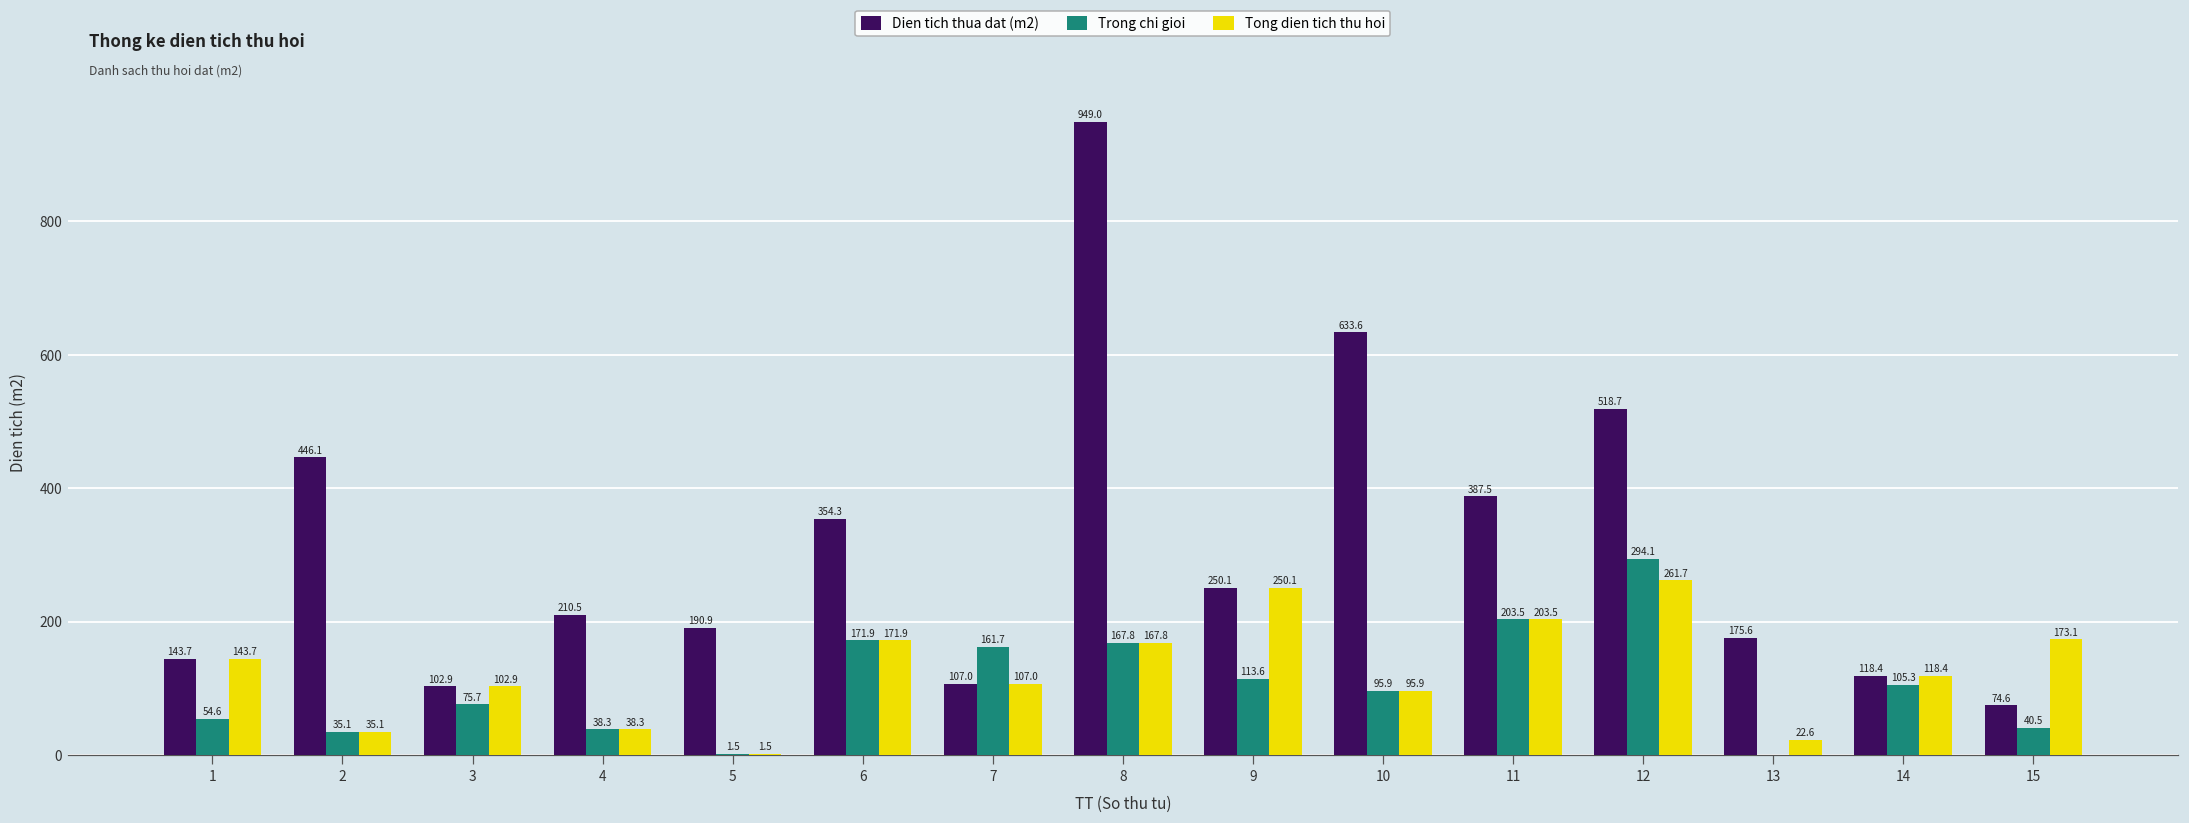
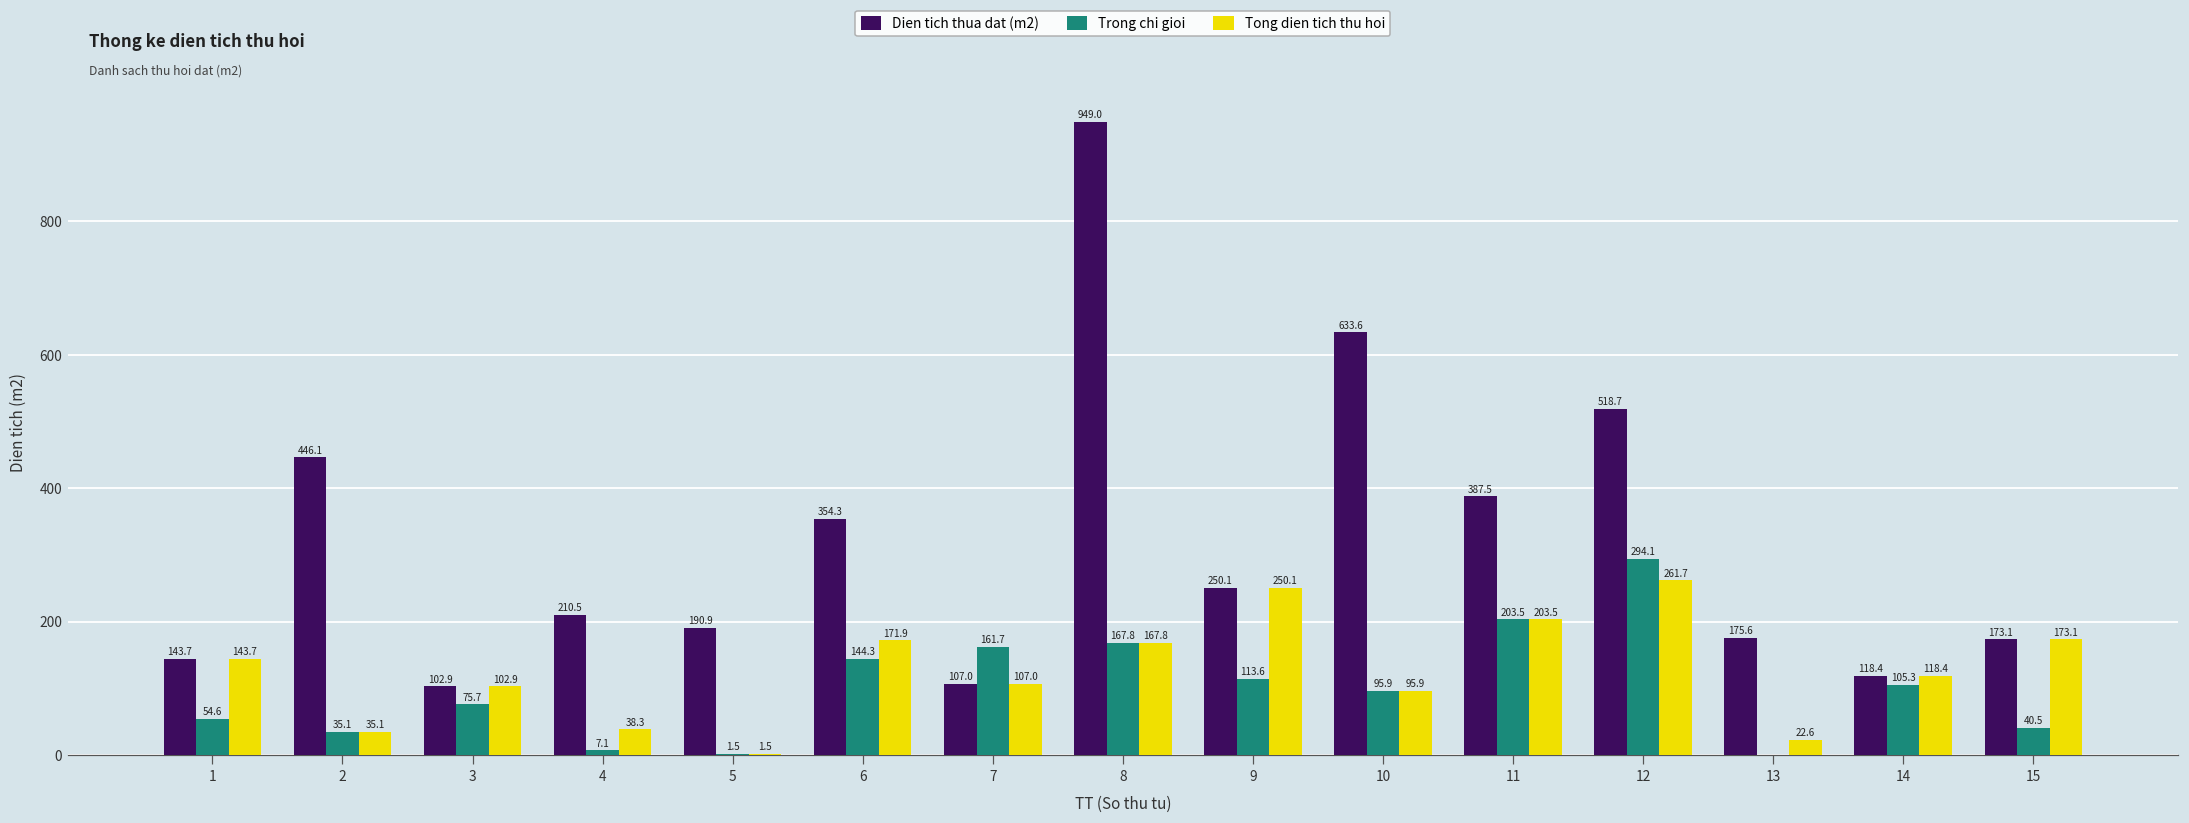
  {
    "Dien tich thua dat (m2)": {
      "1": 143.7,
      "2": 446.1,
      "3": 102.9,
      "4": 210.5,
      "5": 190.9,
      "6": 354.3,
      "7": 107.0,
      "8": 949.0,
      "9": 250.1,
      "10": 633.6,
      "11": 387.5,
      "12": 518.7,
      "13": 175.6,
      "14": 118.4,
-     "15": 74.6
+     "15": 173.1
    },
    "Trong chi gioi": {
      "1": 54.6,
      "2": 35.1,
      "3": 75.7,
-     "4": 38.3,
+     "4": 7.1,
      "5": 1.5,
-     "6": 171.9,
+     "6": 144.3,
      "7": 161.7,
      "8": 167.8,
      "9": 113.6,
      "10": 95.9,
      "11": 203.5,
      "12": 294.1,
      "14": 105.3,
      "15": 40.5
    },
    "Tong dien tich thu hoi": {
      "1": 143.7,
      "2": 35.1,
      "3": 102.9,
      "4": 38.3,
      "5": 1.5,
      "6": 171.9,
      "7": 107.0,
      "8": 167.8,
      "9": 250.1,
      "10": 95.9,
      "11": 203.5,
      "12": 261.7,
      "13": 22.6,
      "14": 118.4,
      "15": 173.1
    }
  }
